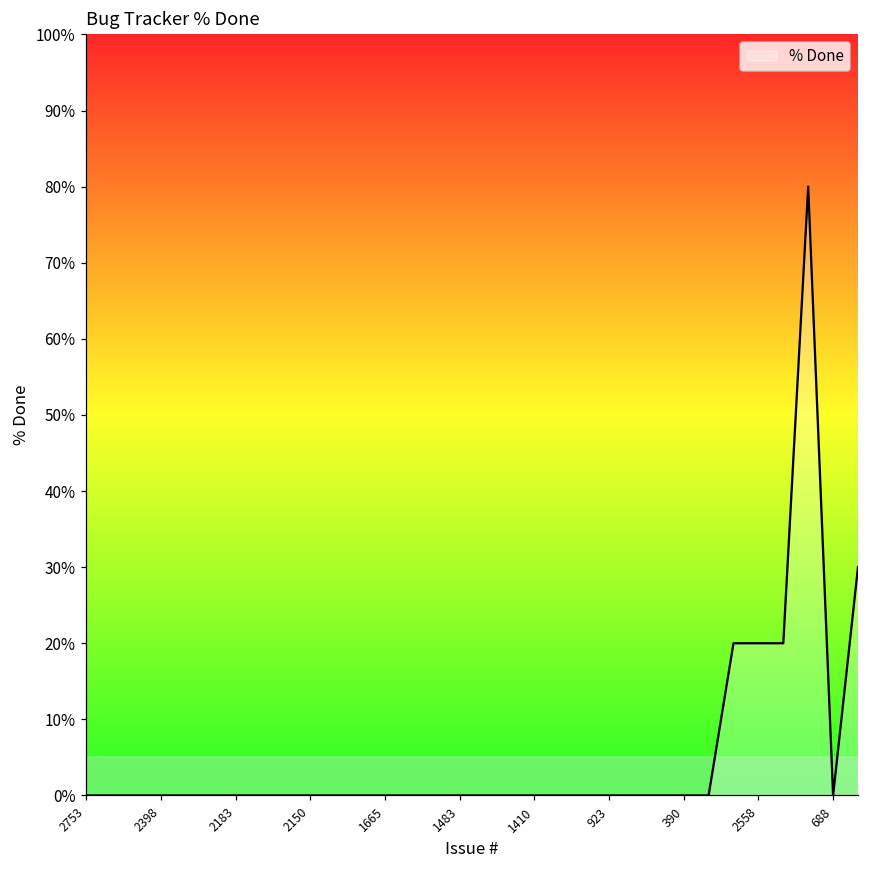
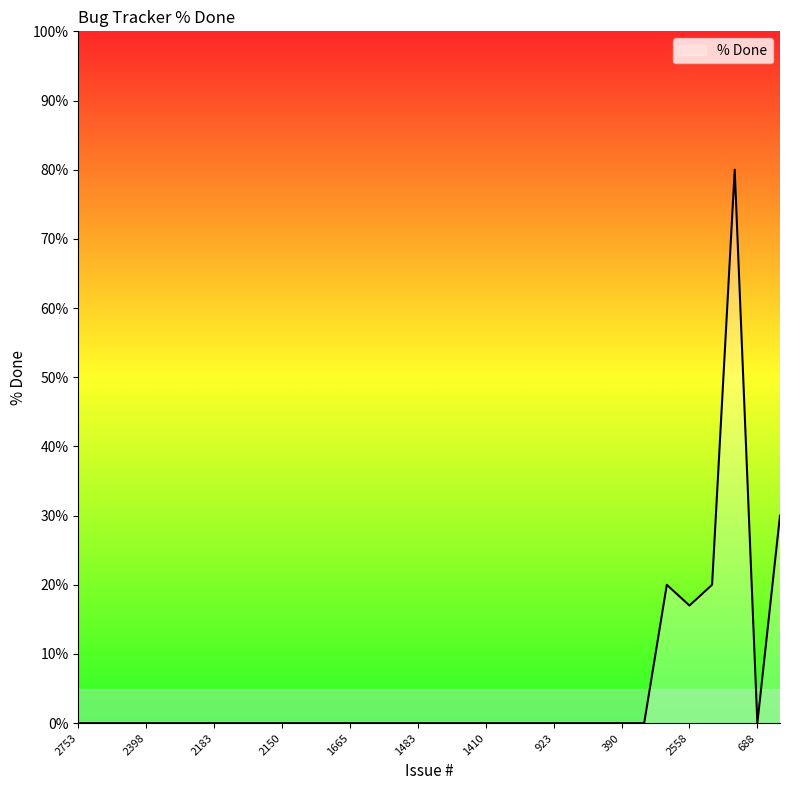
  {
-   "2558": "20%"
+   "2558": "17%"
  }
